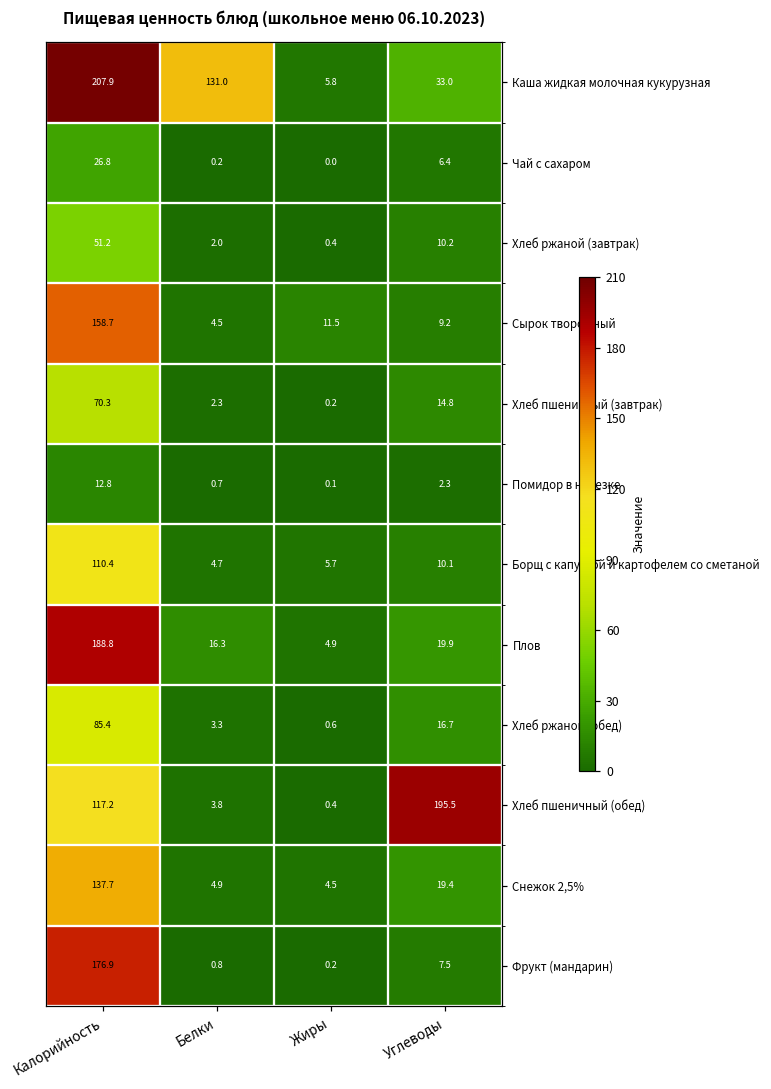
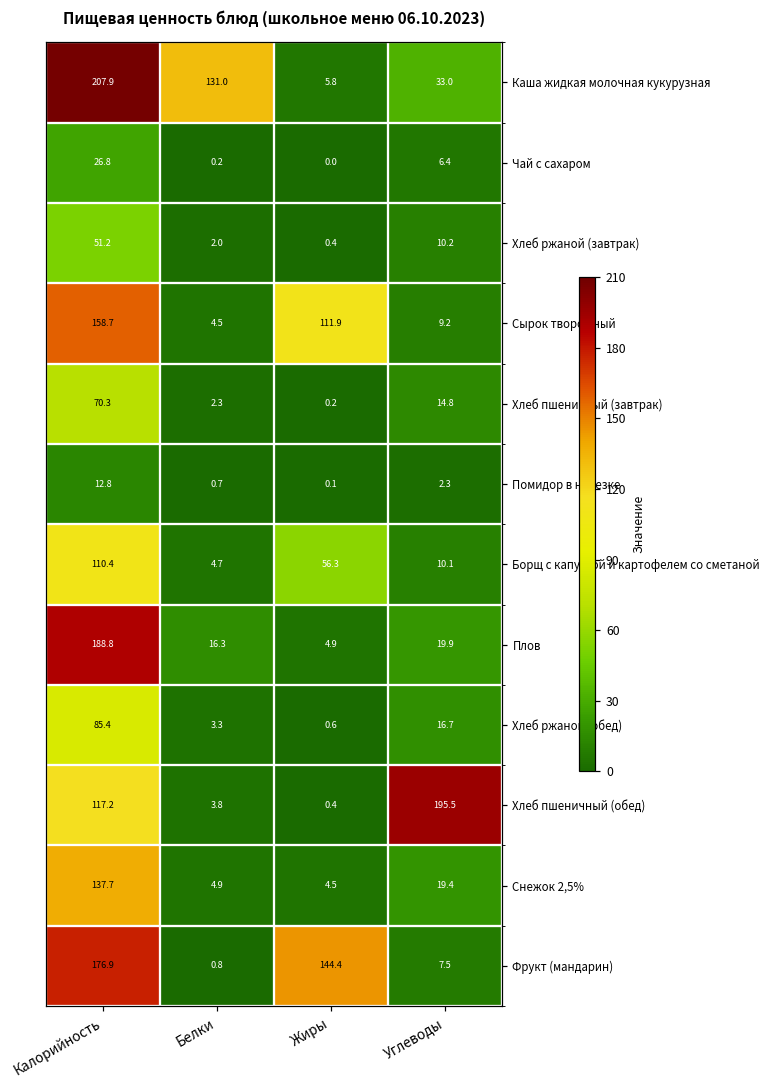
  {
    "Каша жидкая молочная кукурузная": {
      "Калорийность": 207.9,
      "Белки": 131.0,
      "Жиры": 5.8,
      "Углеводы": 33.0
    },
    "Чай с сахаром": {
      "Калорийность": 26.8,
      "Белки": 0.2,
      "Жиры": 0.0,
      "Углеводы": 6.4
    },
    "Хлеб ржаной (завтрак)": {
      "Калорийность": 51.2,
      "Белки": 2.0,
      "Жиры": 0.4,
      "Углеводы": 10.2
    },
    "Сырок творожный": {
      "Калорийность": 158.7,
      "Белки": 4.5,
-     "Жиры": 11.5,
+     "Жиры": 111.9,
      "Углеводы": 9.2
    },
    "Хлеб пшеничный (завтрак)": {
      "Калорийность": 70.3,
      "Белки": 2.3,
      "Жиры": 0.2,
      "Углеводы": 14.8
    },
    "Помидор в нарезке": {
      "Калорийность": 12.8,
      "Белки": 0.7,
      "Жиры": 0.1,
      "Углеводы": 2.3
    },
    "Борщ с капустой и картофелем со сметаной": {
      "Калорийность": 110.4,
      "Белки": 4.7,
-     "Жиры": 5.7,
+     "Жиры": 56.3,
      "Углеводы": 10.1
    },
    "Плов": {
      "Калорийность": 188.8,
      "Белки": 16.3,
      "Жиры": 4.9,
      "Углеводы": 19.9
    },
    "Хлеб ржаной (обед)": {
      "Калорийность": 85.4,
      "Белки": 3.3,
      "Жиры": 0.6,
      "Углеводы": 16.7
    },
    "Хлеб пшеничный (обед)": {
      "Калорийность": 117.2,
      "Белки": 3.8,
      "Жиры": 0.4,
      "Углеводы": 195.5
    },
    "Снежок 2,5%": {
      "Калорийность": 137.7,
      "Белки": 4.9,
      "Жиры": 4.5,
      "Углеводы": 19.4
    },
    "Фрукт (мандарин)": {
      "Калорийность": 176.9,
      "Белки": 0.8,
-     "Жиры": 0.2,
+     "Жиры": 144.4,
      "Углеводы": 7.5
    }
  }
